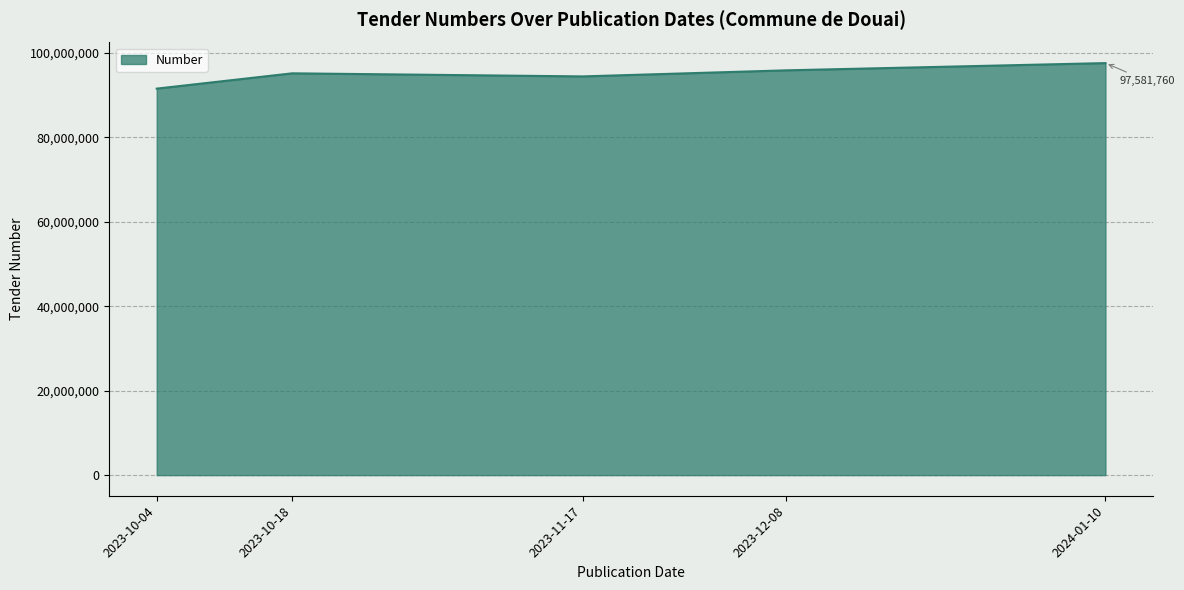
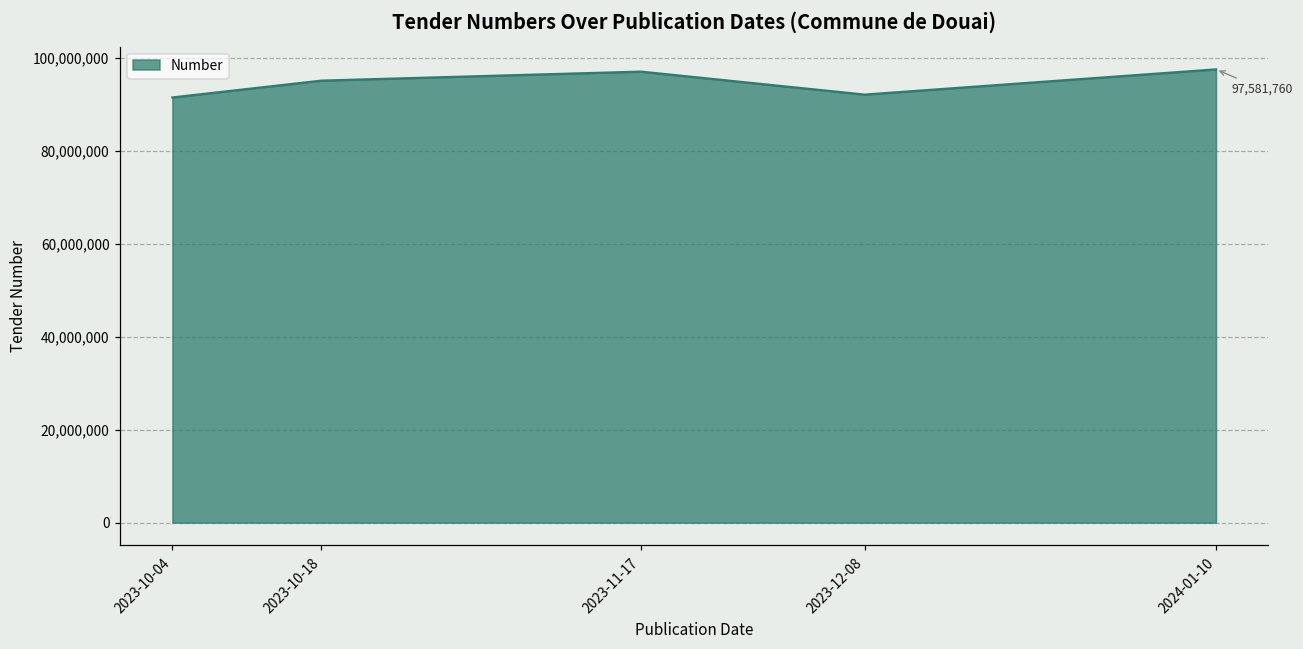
  {
    "2023-10-04": "92,000,000",
    "2023-10-18": "95,000,000",
-   "2023-11-17": "94,000,000",
-   "2023-12-08": "96,000,000"
+   "2023-11-17": "97,000,000",
+   "2023-12-08": "92,000,000"
  }
